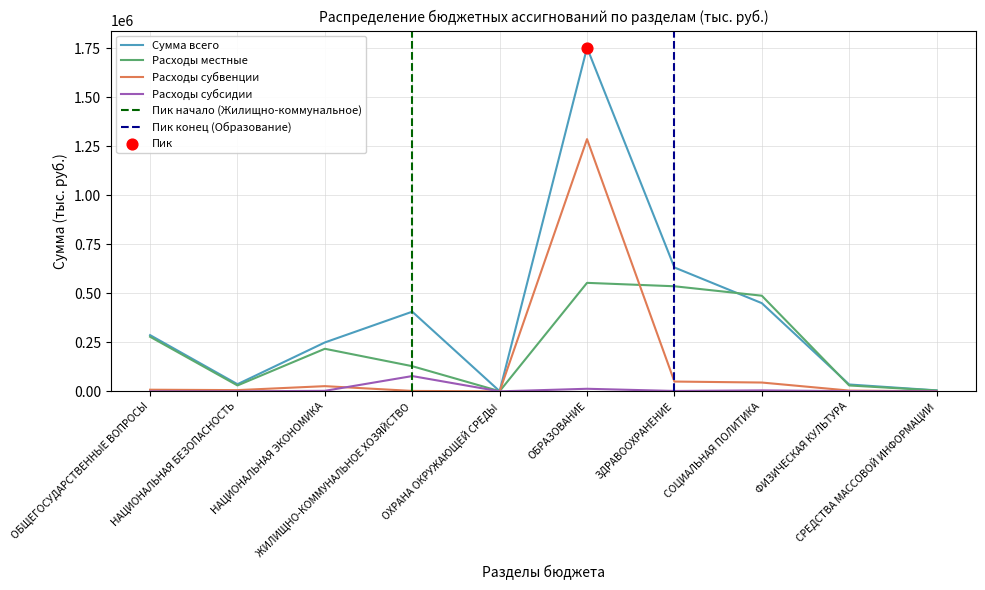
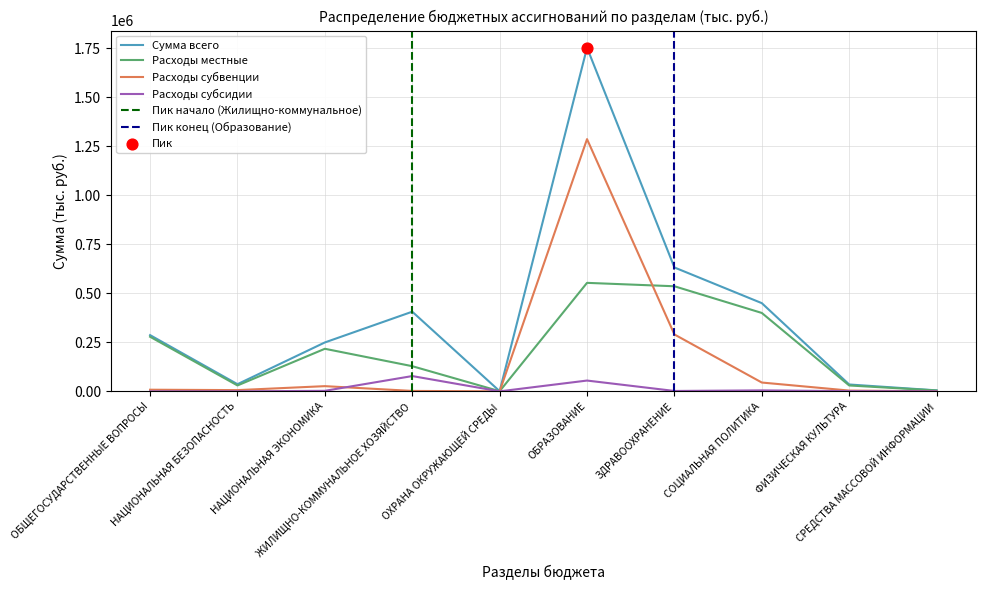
  {
    "Сумма всего": {
      "НАЦИОНАЛЬНАЯ ЭКОНОМИКА": 250000,
      "ЖИЛИЩНО-КОММУНАЛЬНОЕ ХОЗЯЙСТВО": 410000,
      "ЗДРАВООХРАНЕНИЕ": 630000,
      "СОЦИАЛЬНАЯ ПОЛИТИКА": 450000
    },
    "Расходы местные": {
      "НАЦИОНАЛЬНАЯ ЭКОНОМИКА": 220000,
      "ЖИЛИЩНО-КОММУНАЛЬНОЕ ХОЗЯЙСТВО": 130000,
      "ОБРАЗОВАНИЕ": 550000,
      "ЗДРАВООХРАНЕНИЕ": 540000,
-     "СОЦИАЛЬНАЯ ПОЛИТИКА": 490000
+     "СОЦИАЛЬНАЯ ПОЛИТИКА": 400000
    },
    "Расходы субвенции": {
      "НАЦИОНАЛЬНАЯ ЭКОНОМИКА": 30000,
      "ЖИЛИЩНО-КОММУНАЛЬНОЕ ХОЗЯЙСТВО": 0,
      "ОБРАЗОВАНИЕ": 1290000,
-     "ЗДРАВООХРАНЕНИЕ": 50000,
+     "ЗДРАВООХРАНЕНИЕ": 290000,
      "СОЦИАЛЬНАЯ ПОЛИТИКА": 50000
    },
    "Расходы субсидии": {
      "НАЦИОНАЛЬНАЯ ЭКОНОМИКА": 0,
      "ЖИЛИЩНО-КОММУНАЛЬНОЕ ХОЗЯЙСТВО": 80000,
-     "ОБРАЗОВАНИЕ": 10000,
+     "ОБРАЗОВАНИЕ": 60000,
      "ЗДРАВООХРАНЕНИЕ": 0,
      "СОЦИАЛЬНАЯ ПОЛИТИКА": 10000
    }
  }
